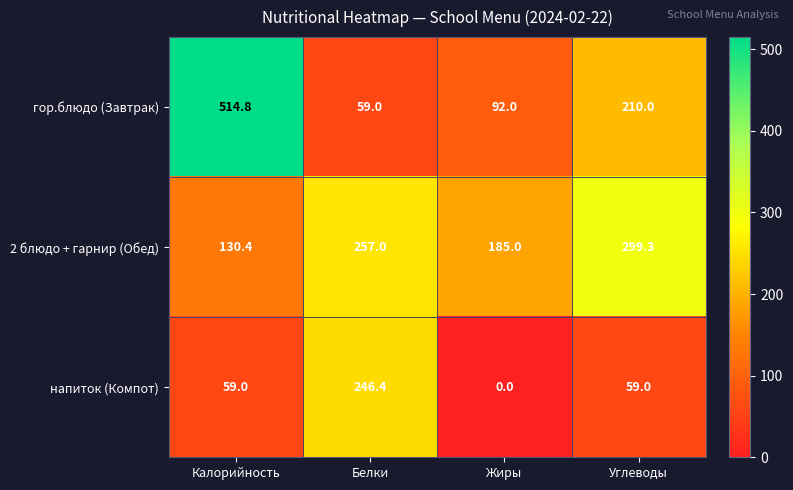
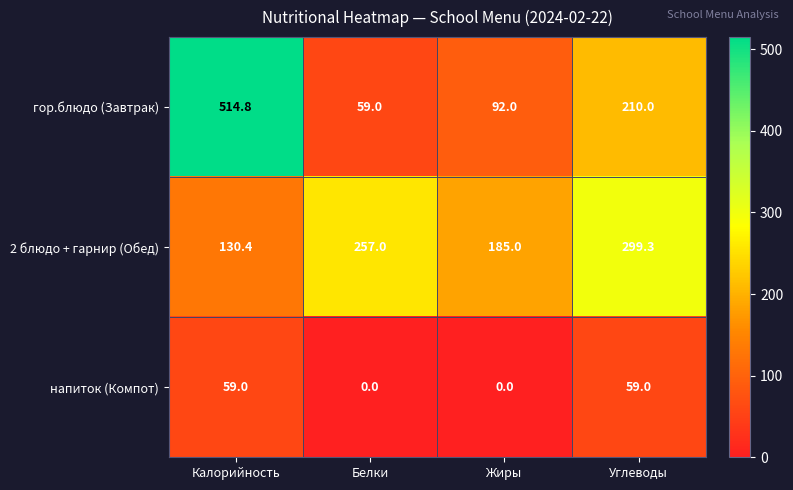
  {
    "гор.блюдо (Завтрак)": {
      "Калорийность": 514.8,
      "Белки": 59.0,
      "Жиры": 92.0,
      "Углеводы": 210.0
    },
    "2 блюдо + гарнир (Обед)": {
      "Калорийность": 130.4,
      "Белки": 257.0,
      "Жиры": 185.0,
      "Углеводы": 299.3
    },
    "напиток (Компот)": {
      "Калорийность": 59.0,
-     "Белки": 246.4,
+     "Белки": 0.0,
      "Жиры": 0.0,
      "Углеводы": 59.0
    }
  }
